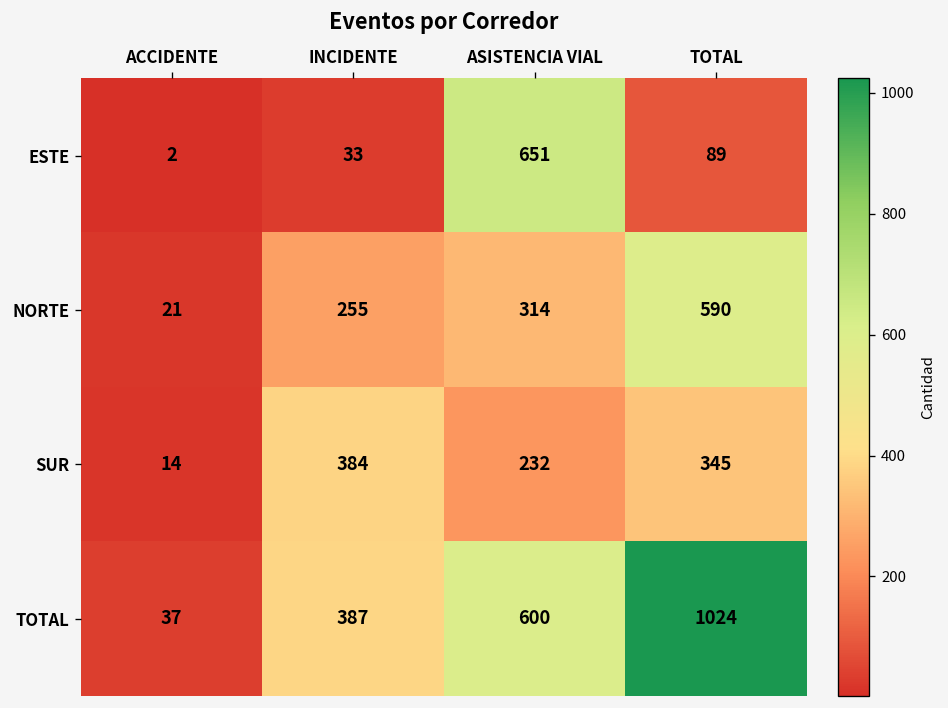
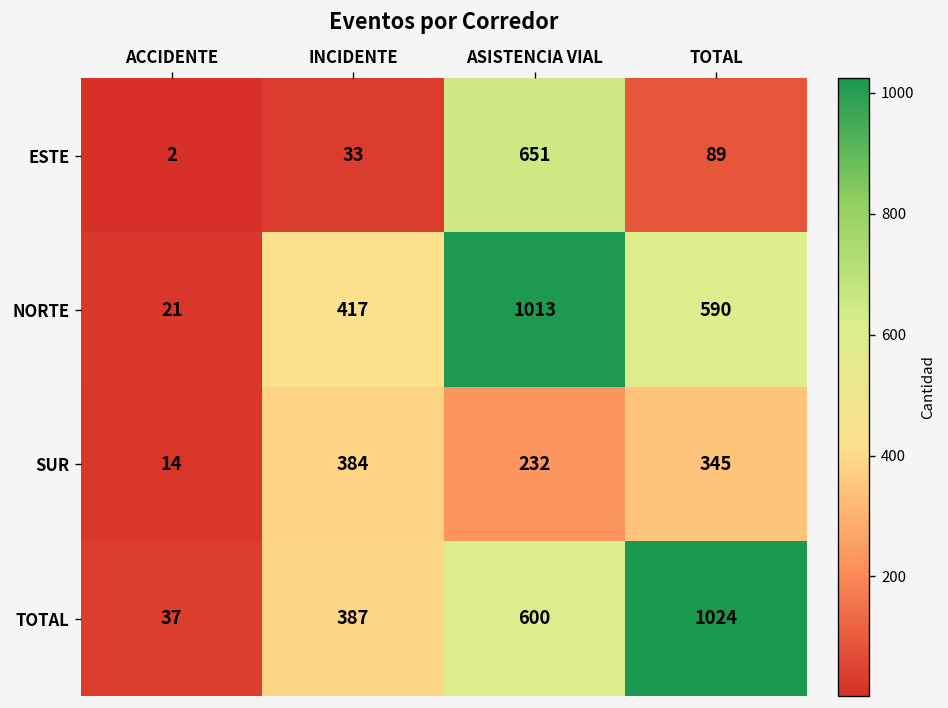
  {
    "ESTE": {
      "ACCIDENTE": 2,
      "INCIDENTE": 33,
      "ASISTENCIA VIAL": 651,
      "TOTAL": 89
    },
    "NORTE": {
      "ACCIDENTE": 21,
-     "INCIDENTE": 255,
-     "ASISTENCIA VIAL": 314,
+     "INCIDENTE": 417,
+     "ASISTENCIA VIAL": 1013,
      "TOTAL": 590
    },
    "SUR": {
      "ACCIDENTE": 14,
      "INCIDENTE": 384,
      "ASISTENCIA VIAL": 232,
      "TOTAL": 345
    },
    "TOTAL": {
      "ACCIDENTE": 37,
      "INCIDENTE": 387,
      "ASISTENCIA VIAL": 600,
      "TOTAL": 1024
    }
  }
